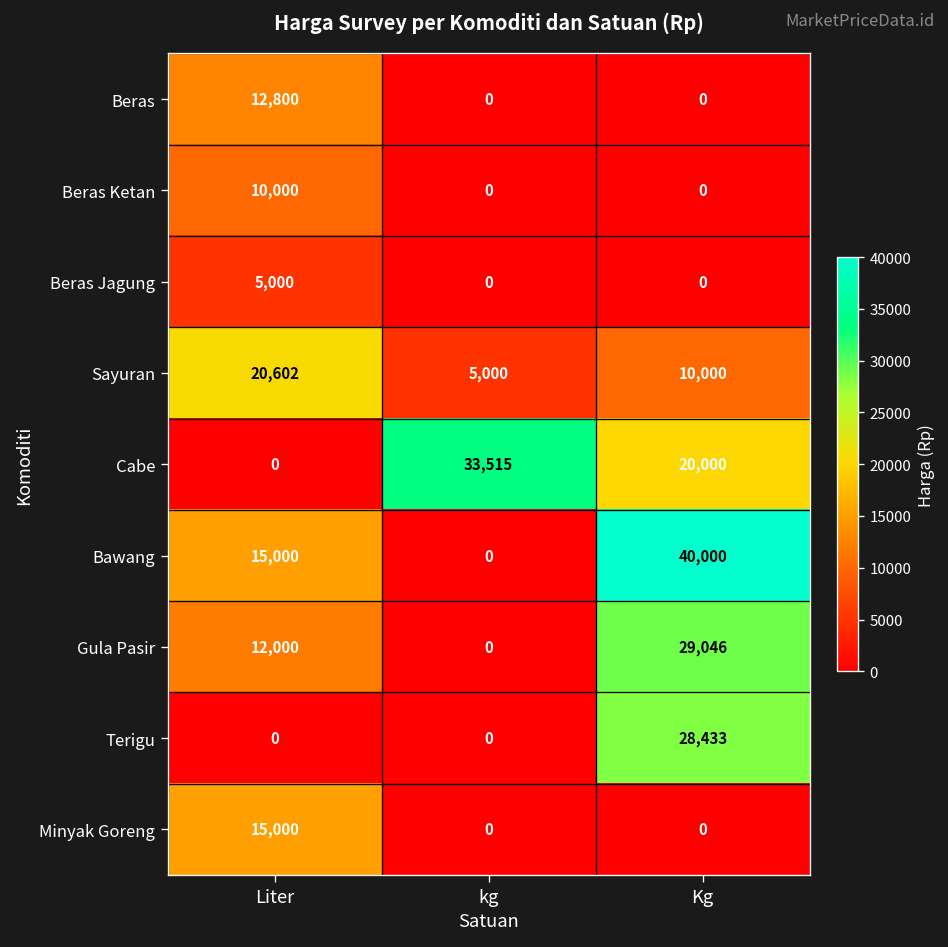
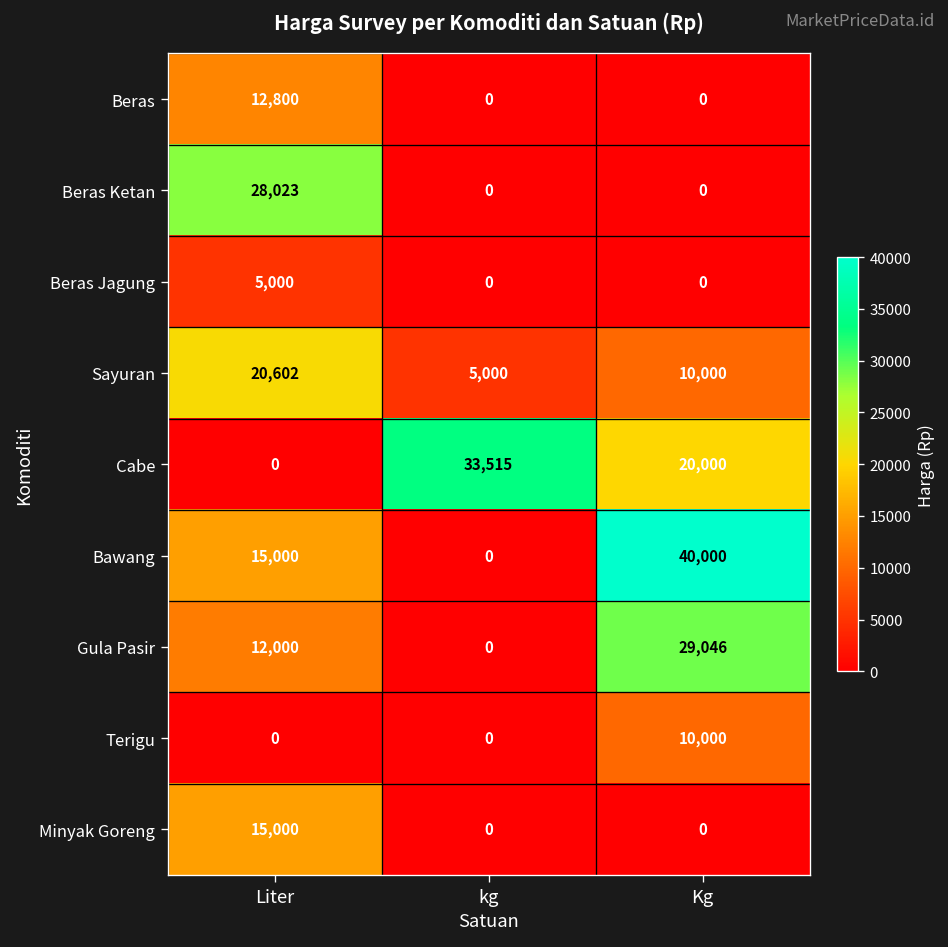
  {
    "Beras": {
      "Liter": "12,800",
      "kg": "0",
      "Kg": "0"
    },
    "Beras Ketan": {
-     "Liter": "10,000",
+     "Liter": "28,023",
      "kg": "0",
      "Kg": "0"
    },
    "Beras Jagung": {
      "Liter": "5,000",
      "kg": "0",
      "Kg": "0"
    },
    "Sayuran": {
      "Liter": "20,602",
      "kg": "5,000",
      "Kg": "10,000"
    },
    "Cabe": {
      "Liter": "0",
      "kg": "33,515",
      "Kg": "20,000"
    },
    "Bawang": {
      "Liter": "15,000",
      "kg": "0",
      "Kg": "40,000"
    },
    "Gula Pasir": {
      "Liter": "12,000",
      "kg": "0",
      "Kg": "29,046"
    },
    "Terigu": {
      "Liter": "0",
      "kg": "0",
-     "Kg": "28,433"
+     "Kg": "10,000"
    },
    "Minyak Goreng": {
      "Liter": "15,000",
      "kg": "0",
      "Kg": "0"
    }
  }
